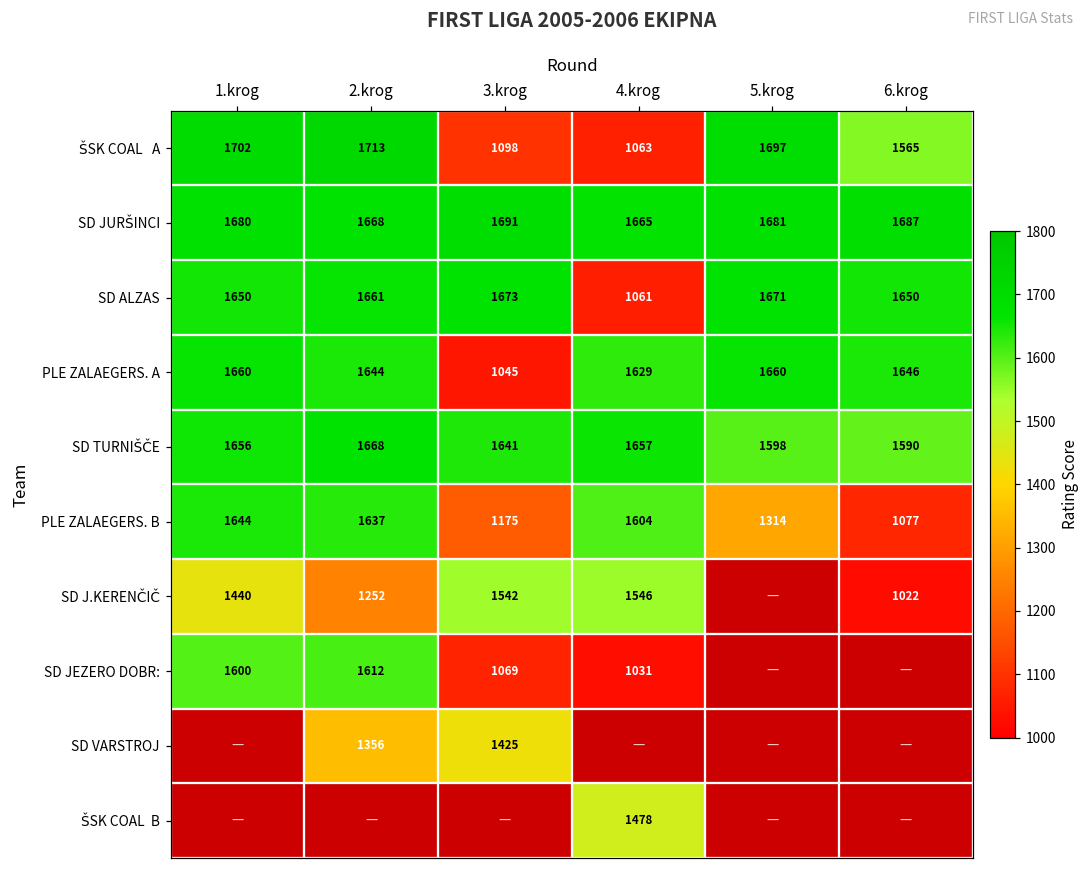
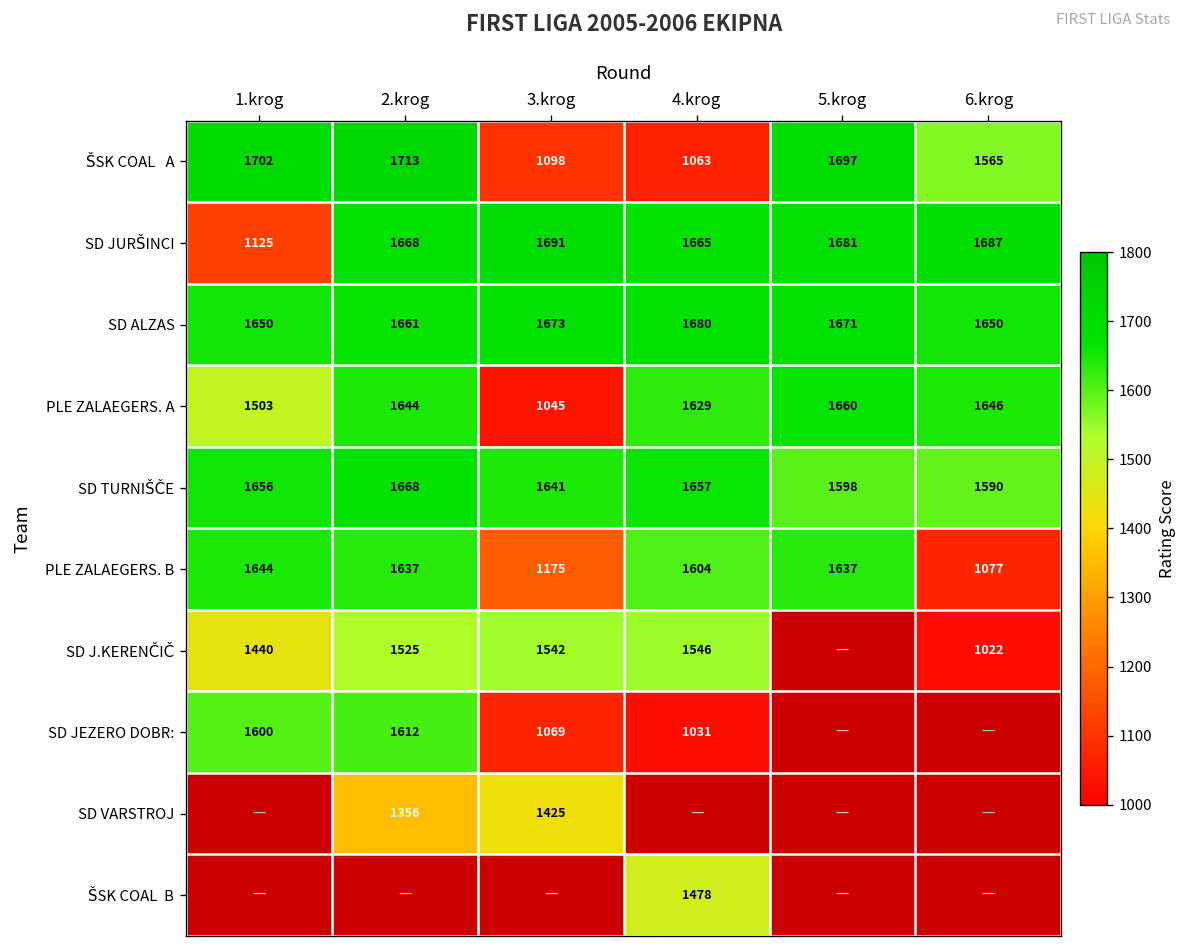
  {
    "ŠSK COAL A": {
      "1.krog": 1702,
      "2.krog": 1713,
      "3.krog": 1098,
      "4.krog": 1063,
      "5.krog": 1697,
      "6.krog": 1565
    },
    "SD JURŠINCI": {
-     "1.krog": 1680,
+     "1.krog": 1125,
      "2.krog": 1668,
      "3.krog": 1691,
      "4.krog": 1665,
      "5.krog": 1681,
      "6.krog": 1687
    },
    "SD ALZAS": {
      "1.krog": 1650,
      "2.krog": 1661,
      "3.krog": 1673,
-     "4.krog": 1061,
+     "4.krog": 1680,
      "5.krog": 1671,
      "6.krog": 1650
    },
    "PLE ZALAEGERS. A": {
-     "1.krog": 1660,
+     "1.krog": 1503,
      "2.krog": 1644,
      "3.krog": 1045,
      "4.krog": 1629,
      "5.krog": 1660,
      "6.krog": 1646
    },
    "SD TURNIŠČE": {
      "1.krog": 1656,
      "2.krog": 1668,
      "3.krog": 1641,
      "4.krog": 1657,
      "5.krog": 1598,
      "6.krog": 1590
    },
    "PLE ZALAEGERS. B": {
      "1.krog": 1644,
      "2.krog": 1637,
      "3.krog": 1175,
      "4.krog": 1604,
-     "5.krog": 1314,
+     "5.krog": 1637,
      "6.krog": 1077
    },
    "SD J.KERENČIČ": {
      "1.krog": 1440,
-     "2.krog": 1252,
+     "2.krog": 1525,
      "3.krog": 1542,
      "4.krog": 1546,
      "6.krog": 1022
    },
    "SD JEZERO DOBR:": {
      "1.krog": 1600,
      "2.krog": 1612,
      "3.krog": 1069,
      "4.krog": 1031
    },
    "SD VARSTROJ": {
      "2.krog": 1356,
      "3.krog": 1425
    },
    "ŠSK COAL B": {
      "4.krog": 1478
    }
  }
